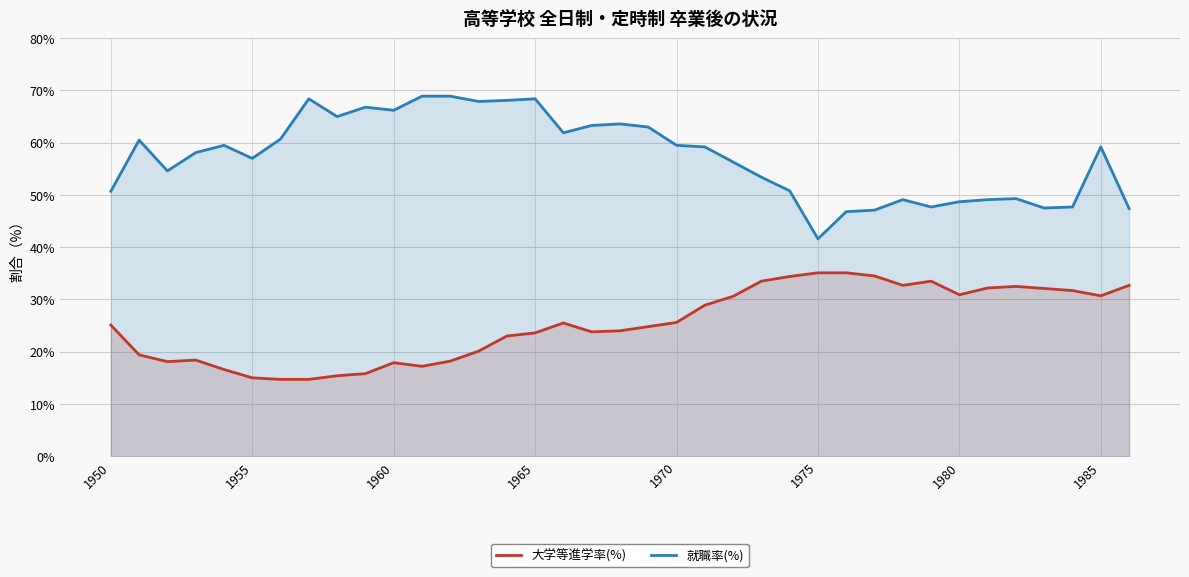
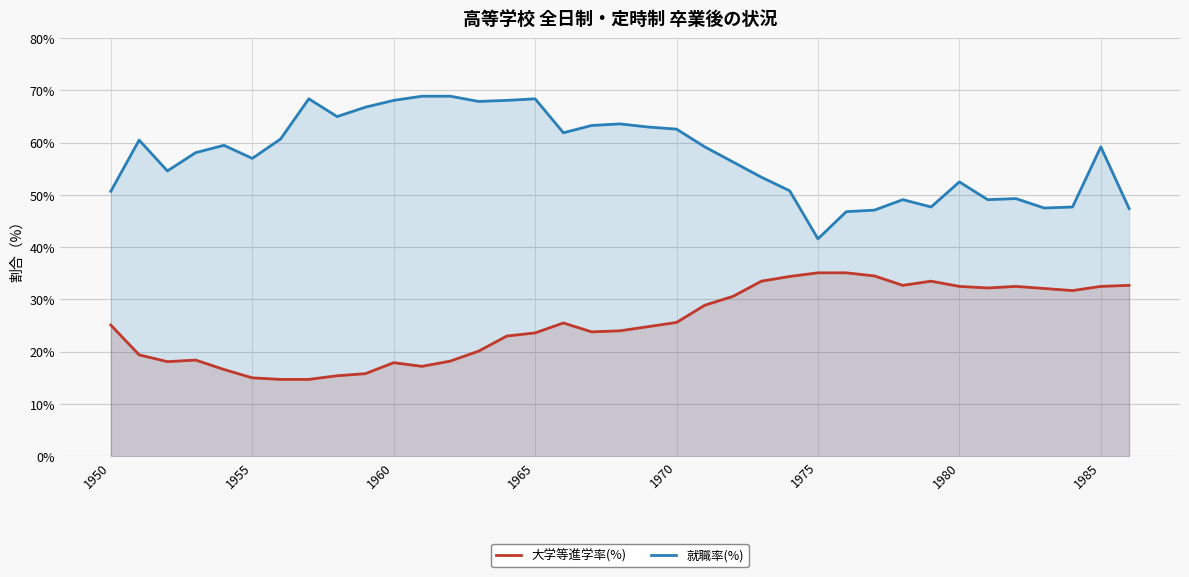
  {
    "大学等進学率(%)": {
      "1950": "25%",
      "1955": "15%",
      "1960": "18%",
      "1965": "24%",
      "1970": "26%",
      "1975": "35%",
-     "1980": "31%",
-     "1985": "31%"
+     "1980": "33%",
+     "1985": "33%"
    },
    "就職率(%)": {
      "1950": "51%",
      "1955": "57%",
-     "1960": "66%",
+     "1960": "68%",
      "1965": "68%",
-     "1970": "60%",
+     "1970": "63%",
      "1975": "42%",
-     "1980": "49%",
+     "1980": "53%",
      "1985": "59%"
    }
  }
